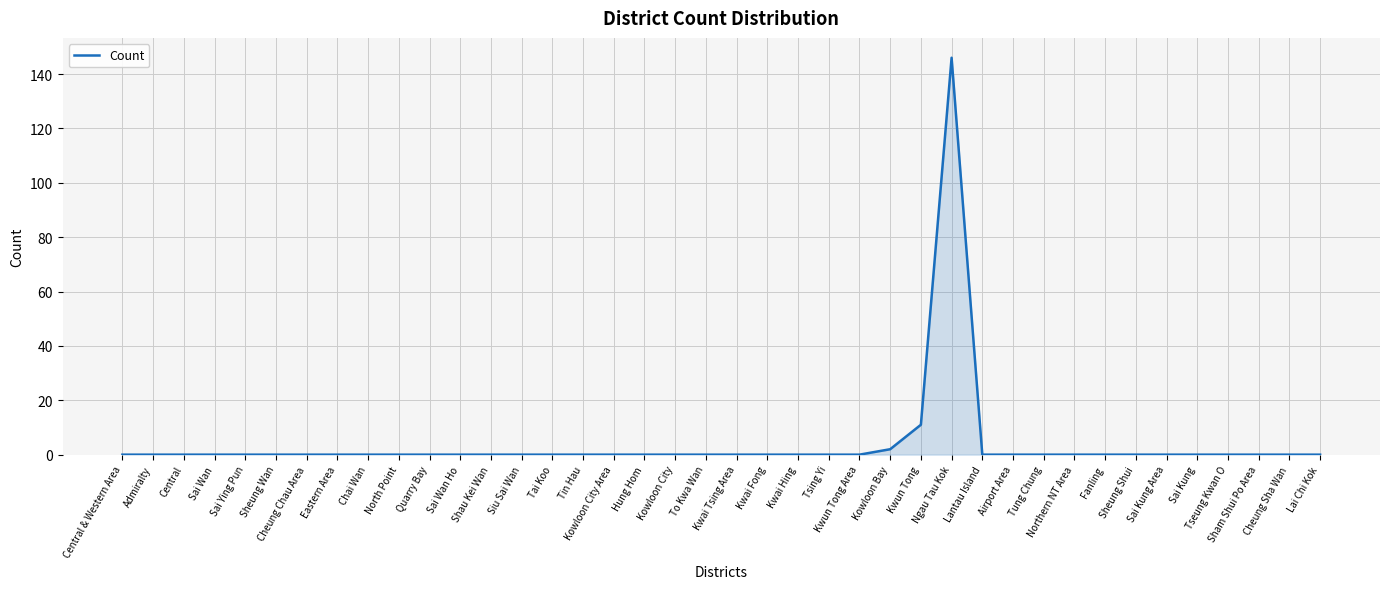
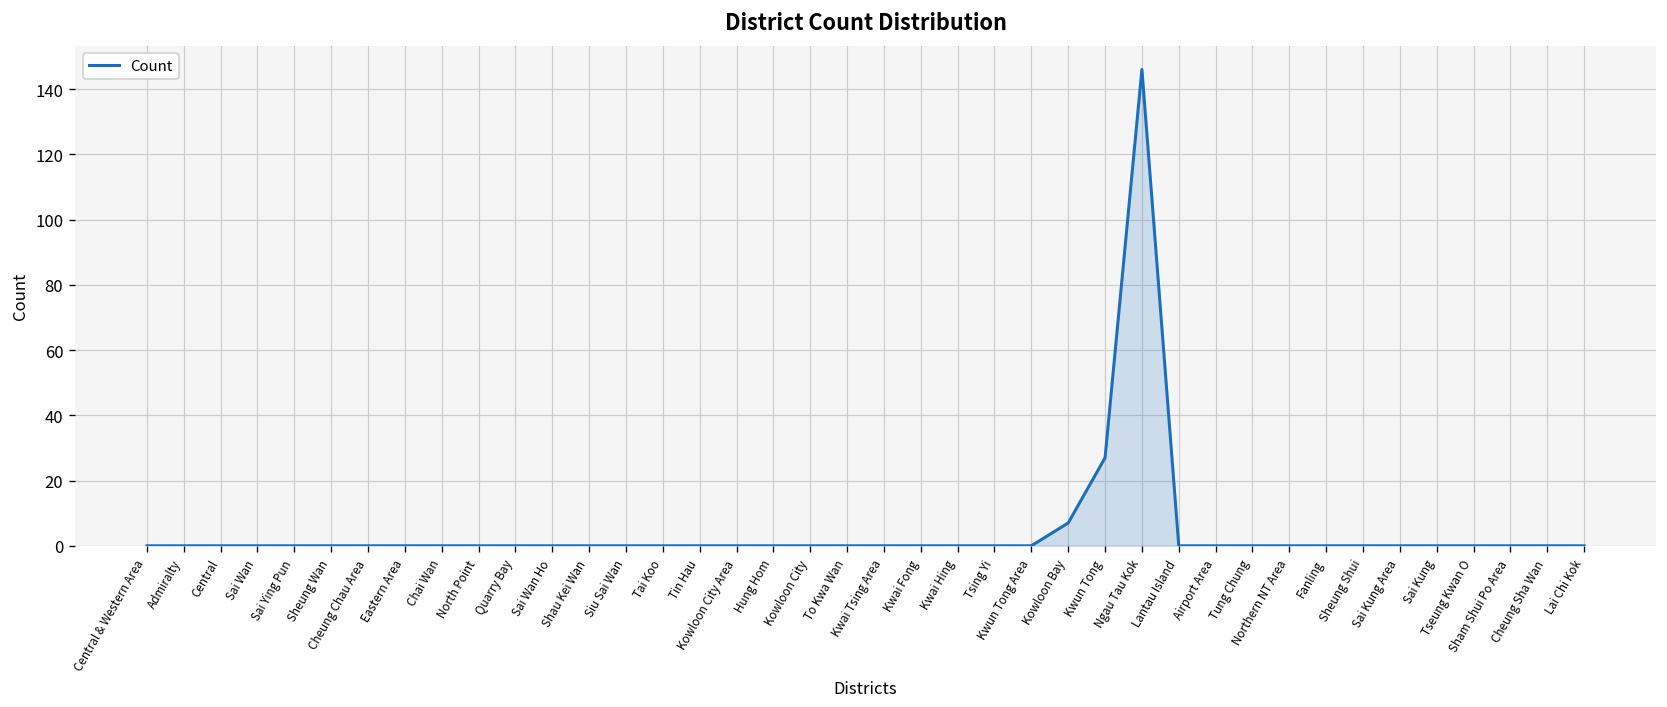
  {
    "Central & Western Area": 0,
    "Admiralty": 0,
    "Central": 0,
    "Sai Wan": 0,
    "Sai Ying Pun": 0,
    "Sheung Wan": 0,
    "Cheung Chau Area": 0,
    "Eastern Area": 0,
    "Chai Wan": 0,
    "North Point": 0,
    "Quarry Bay": 0,
    "Sai Wan Ho": 0,
    "Shau Kei Wan": 0,
    "Siu Sai Wan": 0,
    "Tai Koo": 0,
    "Tin Hau": 0,
    "Kowloon City Area": 0,
    "Hung Hom": 0,
    "Kowloon City": 0,
    "To Kwa Wan": 0,
    "Kwai Tsing Area": 0,
    "Kwai Fong": 0,
    "Kwai Hing": 0,
    "Tsing Yi": 0,
    "Kwun Tong Area": 0,
-   "Kowloon Bay": 2,
-   "Kwun Tong": 11,
+   "Kowloon Bay": 7,
+   "Kwun Tong": 27,
    "Ngau Tau Kok": 146,
    "Lantau Island": 0,
    "Airport Area": 0,
    "Tung Chung": 0,
    "Northern NT Area": 0,
    "Fanling": 0,
    "Sheung Shui": 0,
    "Sai Kung Area": 0,
    "Sai Kung": 0,
    "Tseung Kwan O": 0,
    "Sham Shui Po Area": 0,
    "Cheung Sha Wan": 0,
    "Lai Chi Kok": 0
  }
